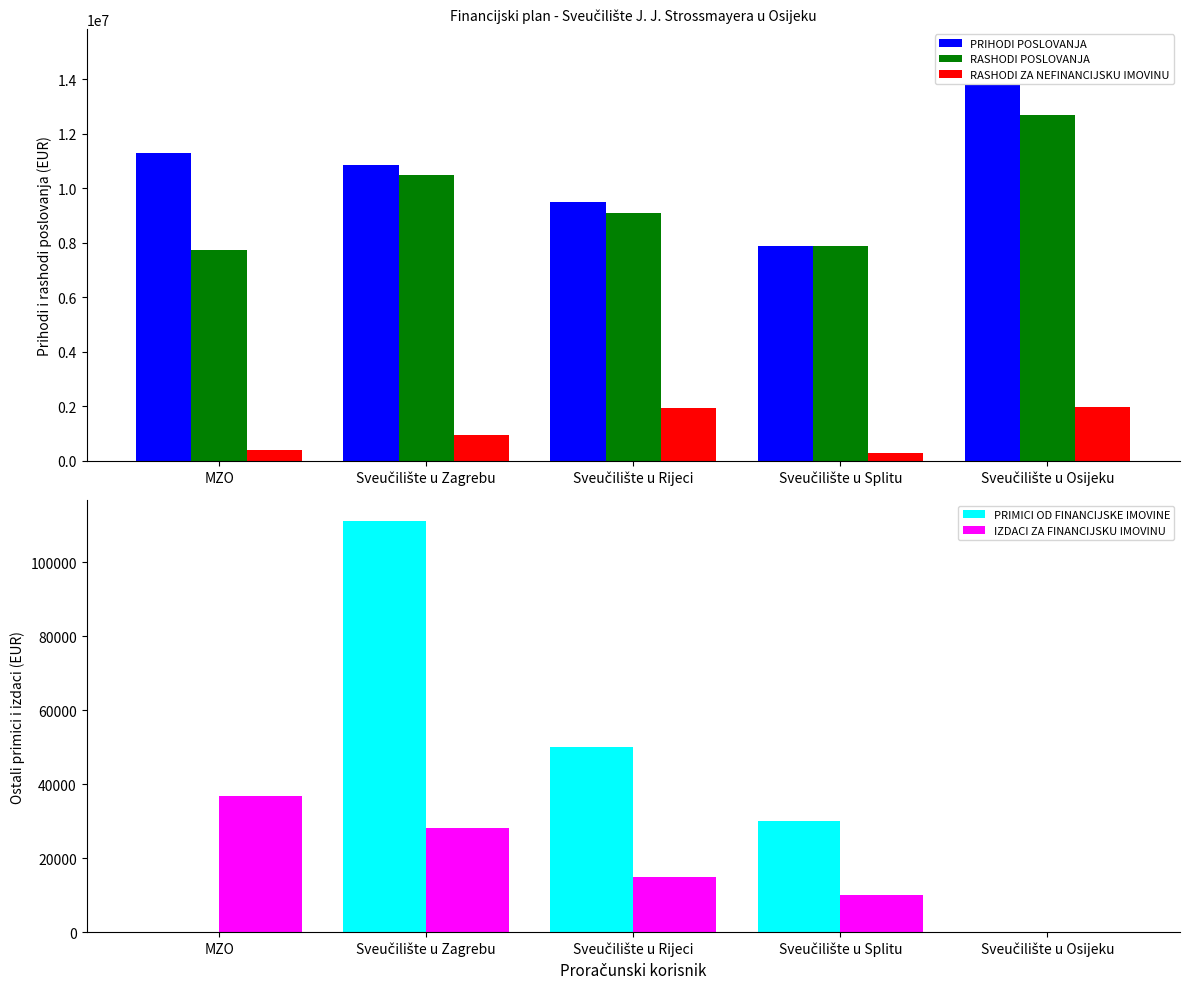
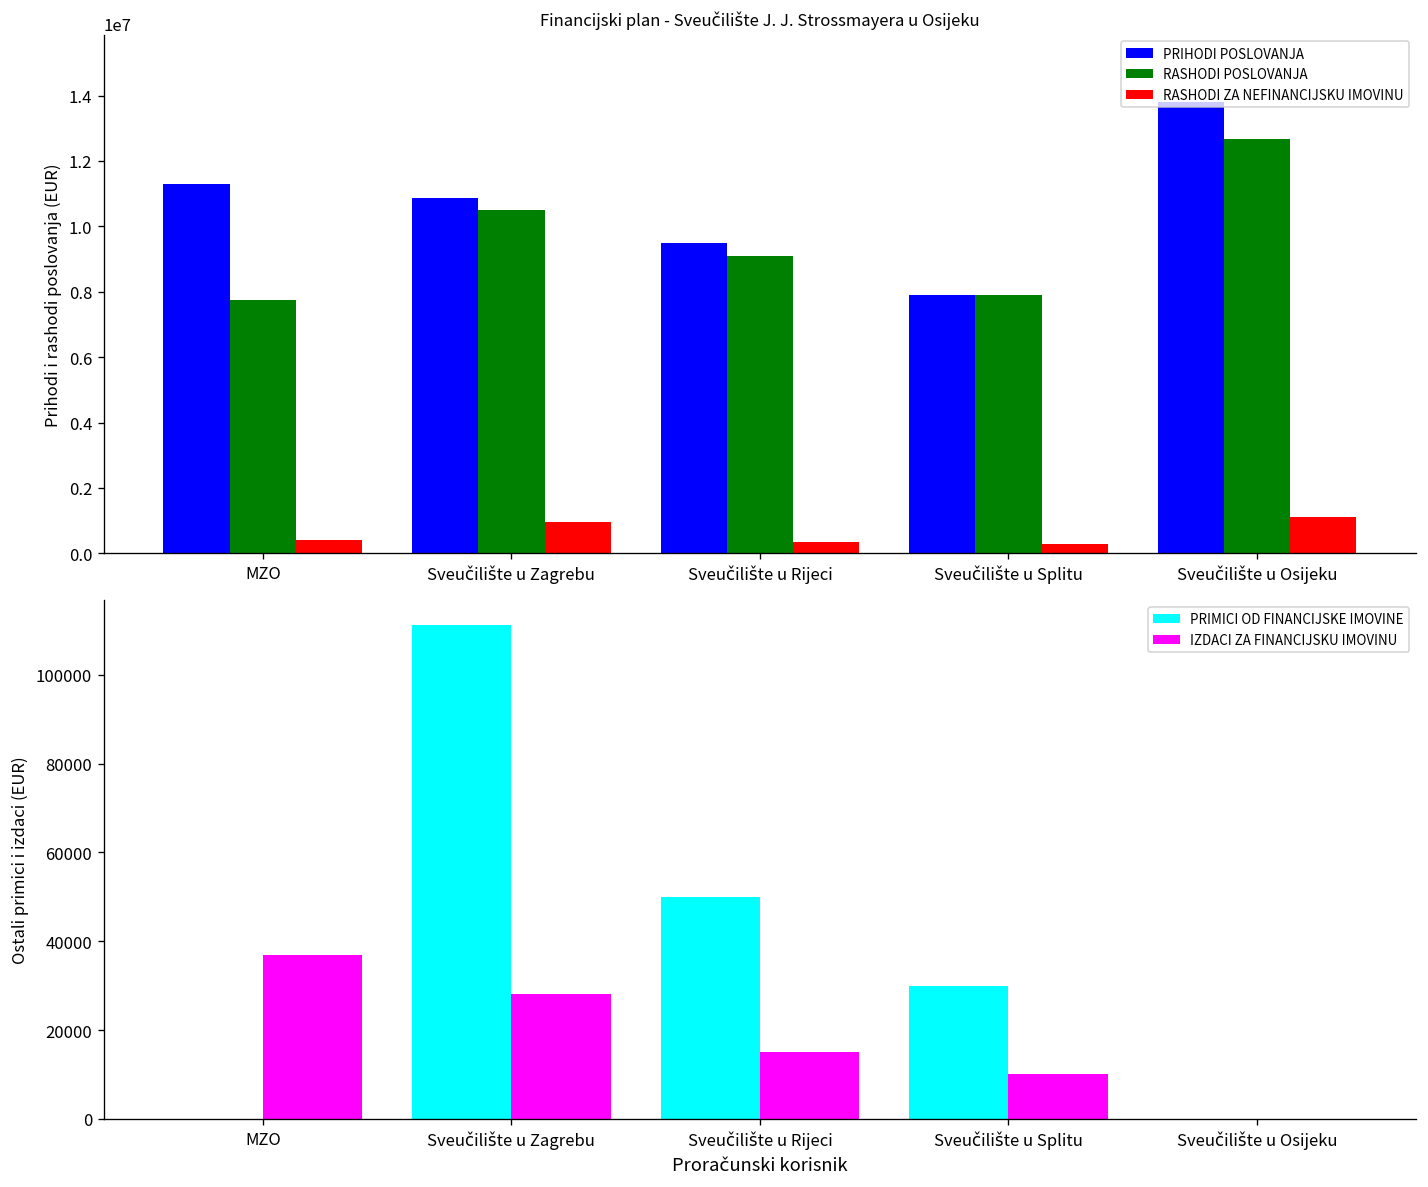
  {
    "Financijski plan - Sveučilište J. J. Strossmayera u Osijeku": {
      "PRIHODI POSLOVANJA": {
        "MZO": 11300000,
        "Sveučilište u Zagrebu": 10900000,
        "Sveučilište u Rijeci": 9500000,
        "Sveučilište u Splitu": 7900000,
        "Sveučilište u Osijeku": 13800000
      },
      "RASHODI POSLOVANJA": {
        "MZO": 7700000,
        "Sveučilište u Zagrebu": 10500000,
        "Sveučilište u Rijeci": 9100000,
        "Sveučilište u Splitu": 7900000,
        "Sveučilište u Osijeku": 12700000
      },
      "RASHODI ZA NEFINANCIJSKU IMOVINU": {
        "MZO": 400000,
        "Sveučilište u Zagrebu": 1000000,
-       "Sveučilište u Rijeci": 2000000,
+       "Sveučilište u Rijeci": 400000,
        "Sveučilište u Splitu": 300000,
-       "Sveučilište u Osijeku": 2000000
+       "Sveučilište u Osijeku": 1100000
      }
    }
  }
